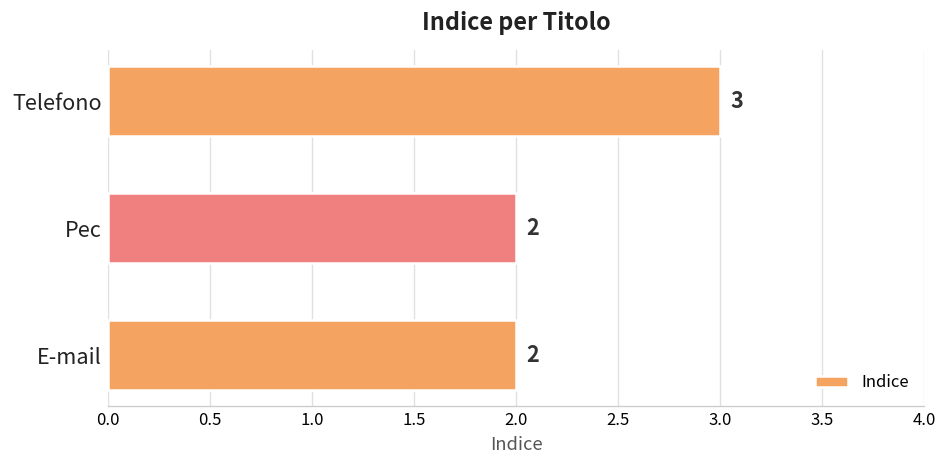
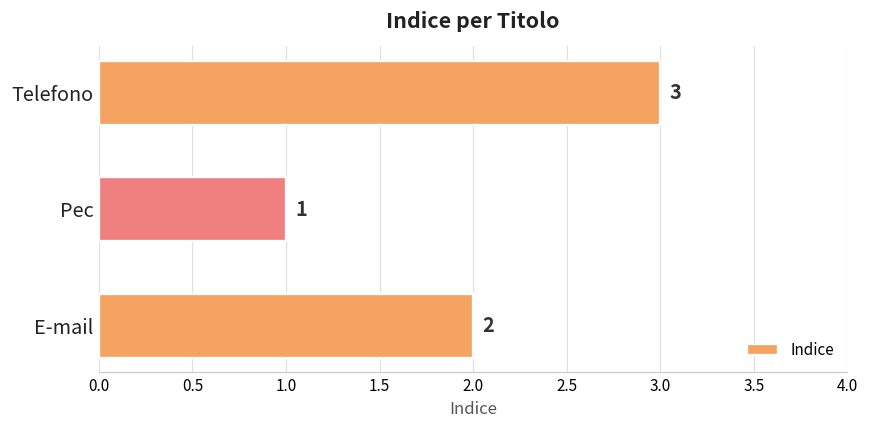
  {
    "Telefono": 3,
-   "Pec": 2,
+   "Pec": 1,
    "E-mail": 2
  }
